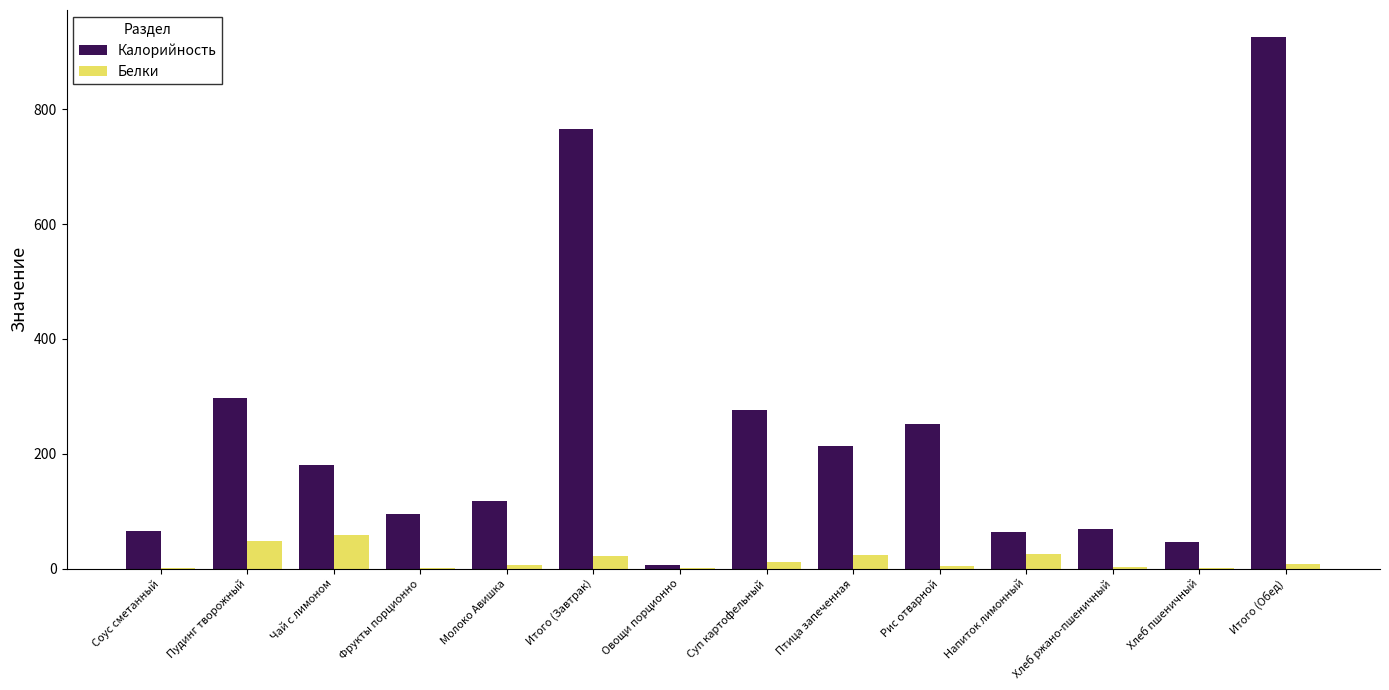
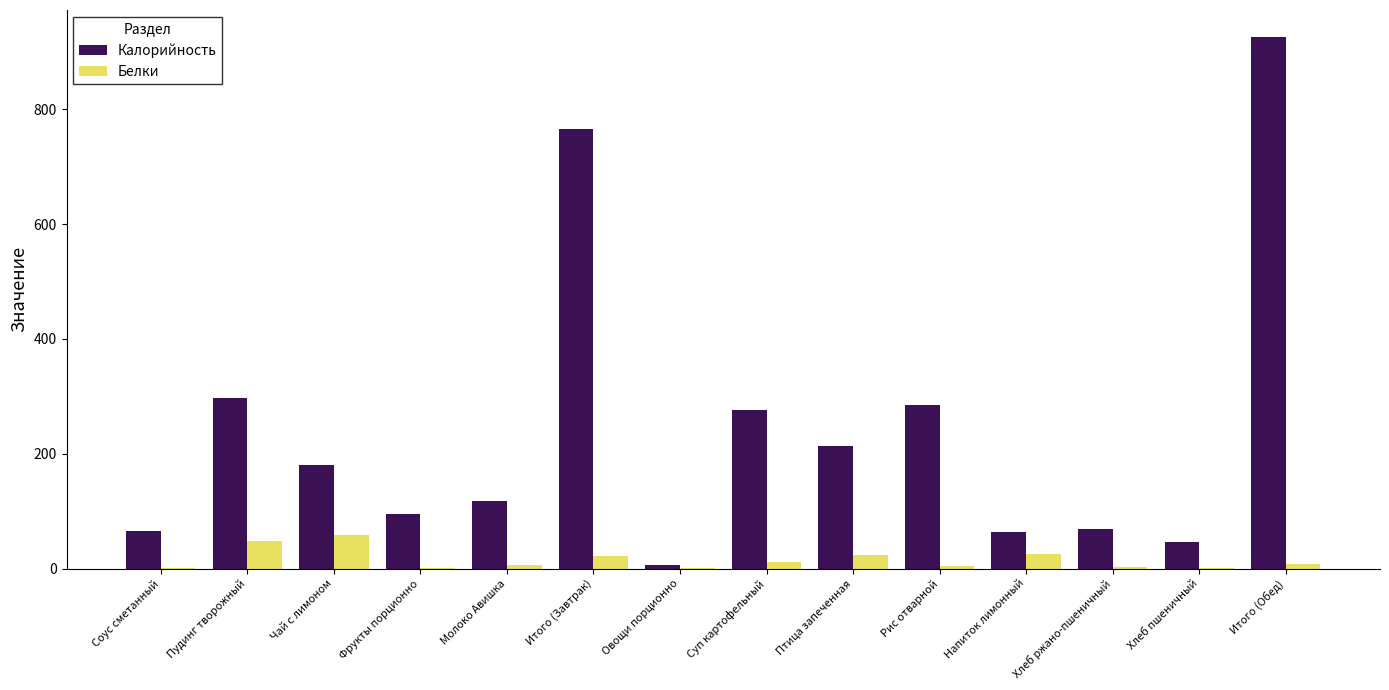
  {
    "Калорийность": {
      "Соус сметанный": 70,
      "Пудинг творожный": 300,
      "Чай с лимоном": 180,
      "Фрукты порционно": 90,
      "Молоко Авишка": 120,
      "Итого (Завтрак)": 770,
      "Овощи порционно": 10,
      "Суп картофельный": 280,
      "Птица запеченная": 210,
-     "Рис отварной": 250,
+     "Рис отварной": 280,
      "Напиток лимонный": 60,
      "Хлеб ржано-пшеничный": 70,
      "Хлеб пшеничный": 50,
      "Итого (Обед)": 930
    },
    "Белки": {
      "Пудинг творожный": 50,
      "Чай с лимоном": 60,
      "Молоко Авишка": 10,
      "Итого (Завтрак)": 20,
      "Суп картофельный": 10,
      "Птица запеченная": 20,
      "Рис отварной": 0,
      "Напиток лимонный": 20,
      "Итого (Обед)": 10
    }
  }
